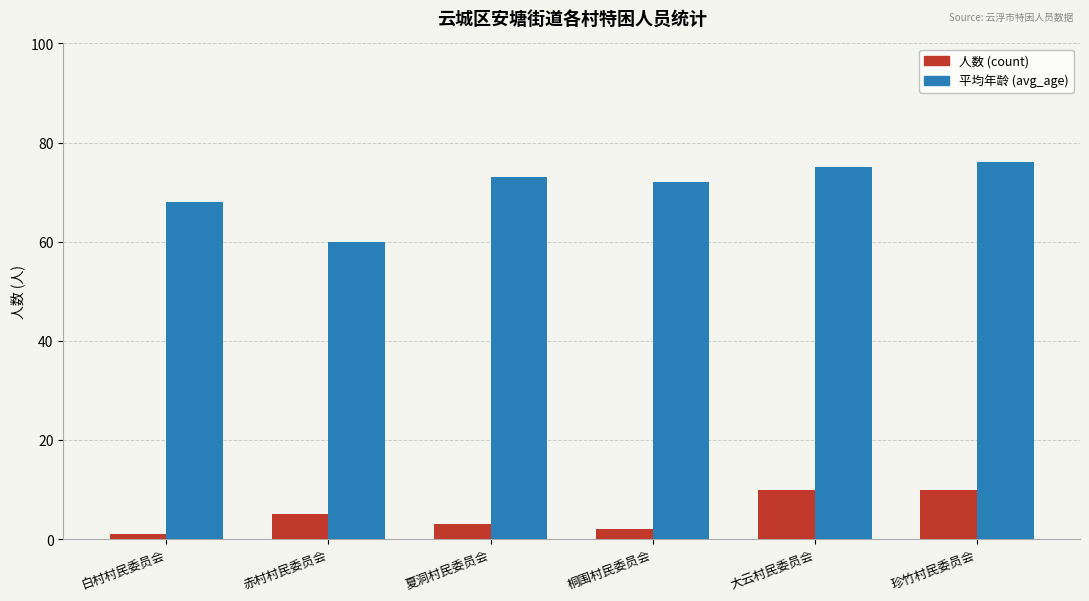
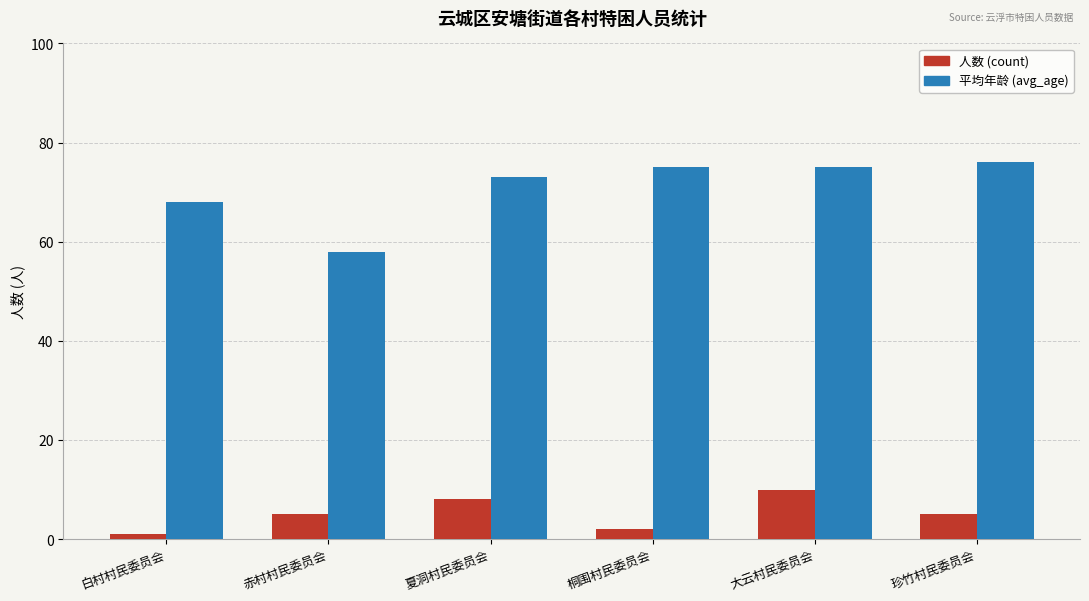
  {
    "人数 (count)": {
      "白村村民委员会": 1,
      "赤村村民委员会": 5,
-     "夏洞村民委员会": 3,
+     "夏洞村民委员会": 8,
      "桐围村民委员会": 2,
      "大云村民委员会": 10,
-     "珍竹村民委员会": 10
+     "珍竹村民委员会": 5
    },
    "平均年龄 (avg_age)": {
      "白村村民委员会": 68,
-     "赤村村民委员会": 60,
+     "赤村村民委员会": 58,
      "夏洞村民委员会": 73,
-     "桐围村民委员会": 72,
+     "桐围村民委员会": 75,
      "大云村民委员会": 75,
      "珍竹村民委员会": 76
    }
  }
